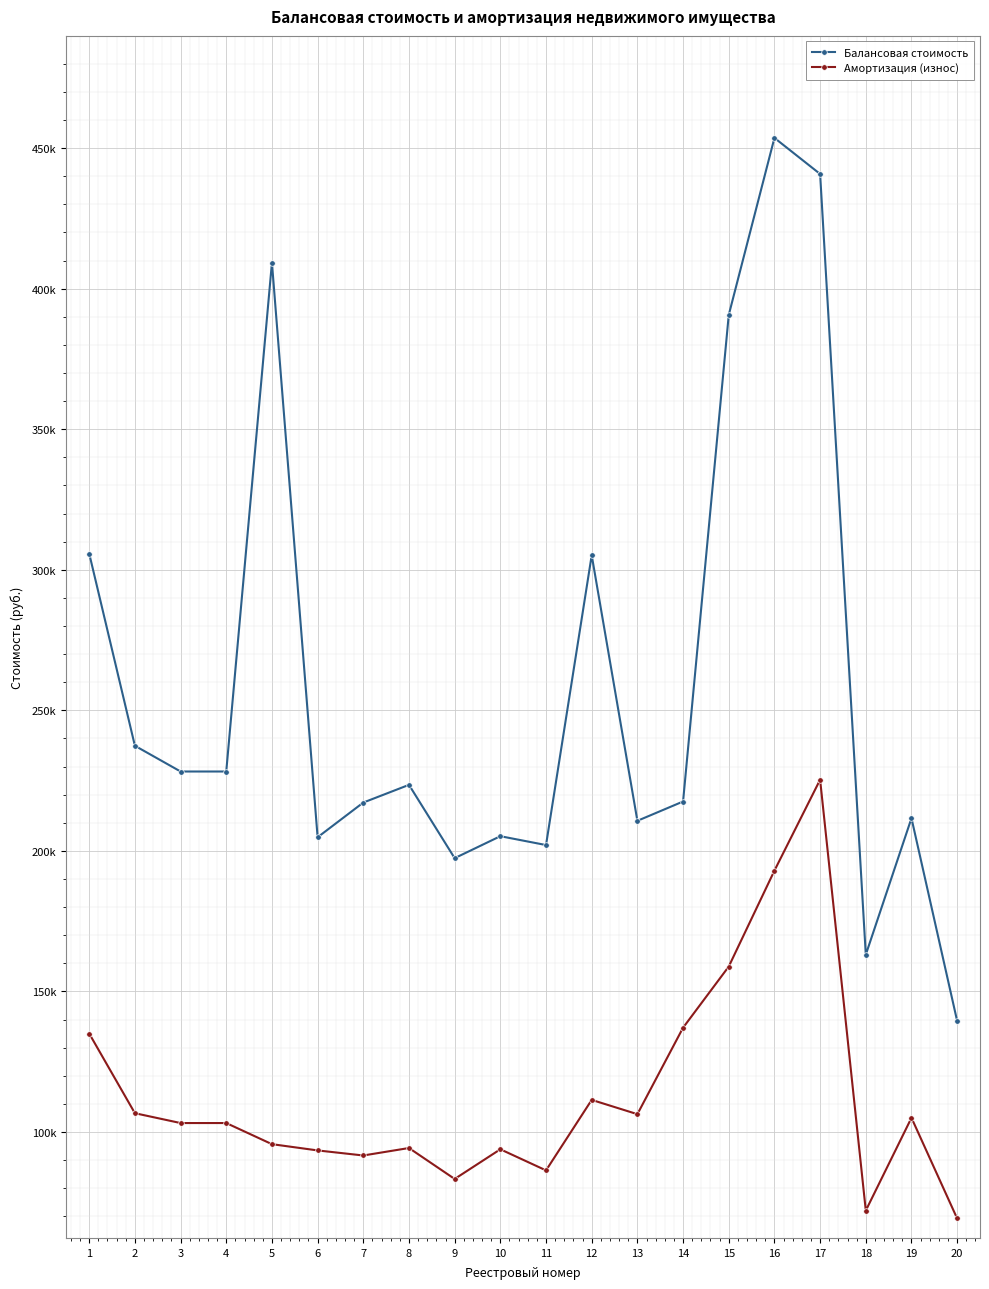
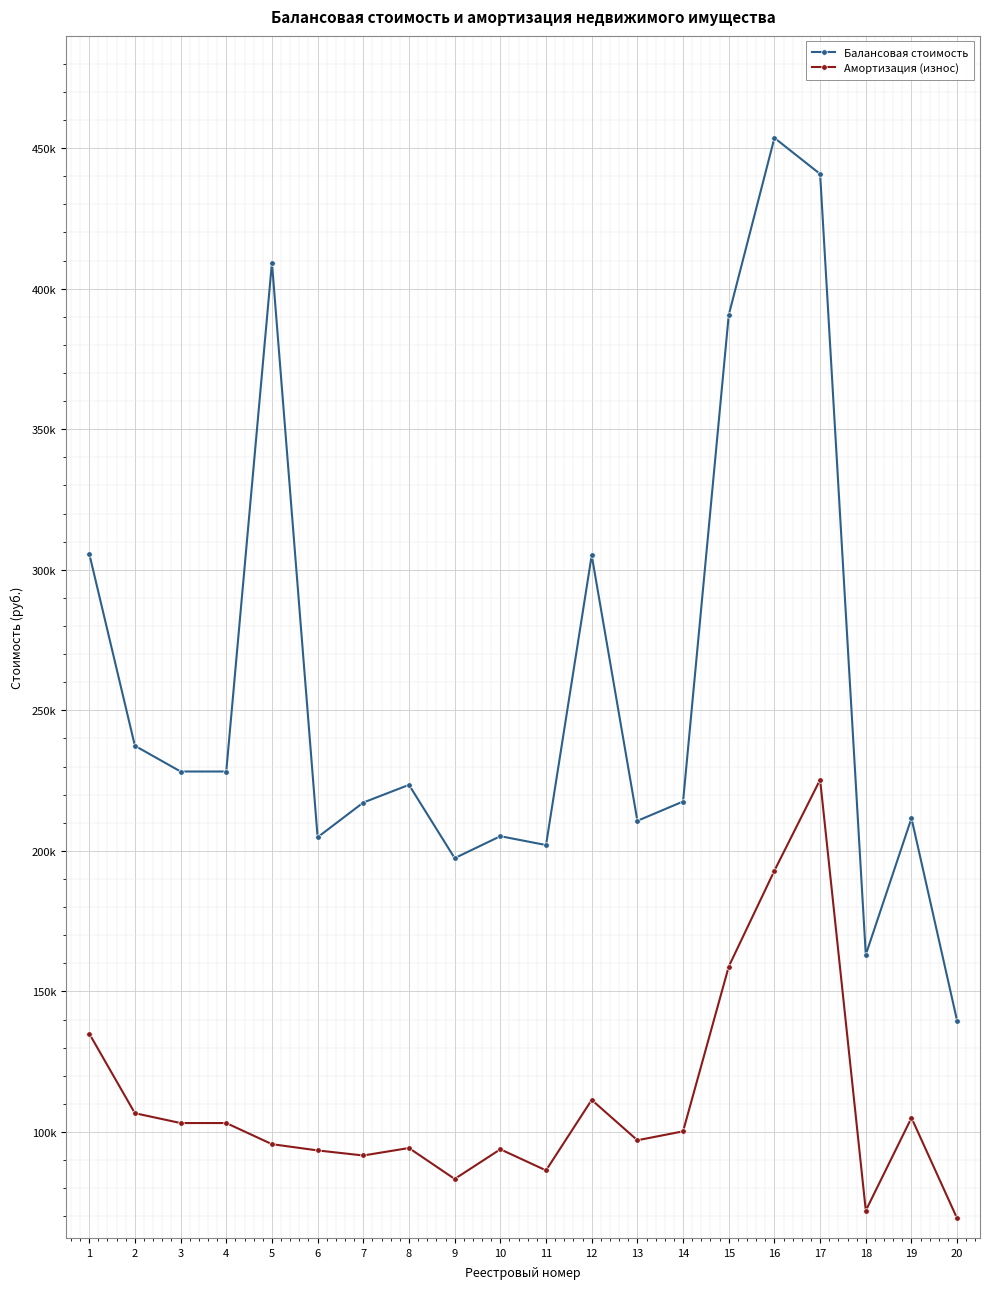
  {
    "Балансовая стоимость": {
      "1": 306000,
      "2": 237000,
      "3": 228000,
      "4": 228000,
      "5": 409000,
      "6": 205000,
      "7": 217000,
      "8": 223000,
      "9": 197000,
      "10": 205000,
      "11": 202000,
      "12": 305000,
      "13": 211000,
      "14": 218000,
      "15": 391000,
      "16": 454000,
      "17": 441000,
      "18": 163000,
      "19": 212000,
      "20": 139000
    },
    "Амортизация (износ)": {
      "1": 135000,
      "2": 107000,
      "3": 103000,
      "4": 103000,
      "5": 96000,
      "6": 93000,
      "7": 92000,
      "8": 94000,
      "9": 83000,
      "10": 94000,
      "11": 86000,
      "12": 111000,
-     "13": 106000,
-     "14": 137000,
+     "13": 97000,
+     "14": 100000,
      "15": 159000,
      "16": 193000,
      "17": 225000,
      "18": 72000,
      "19": 105000,
      "20": 69000
    }
  }
